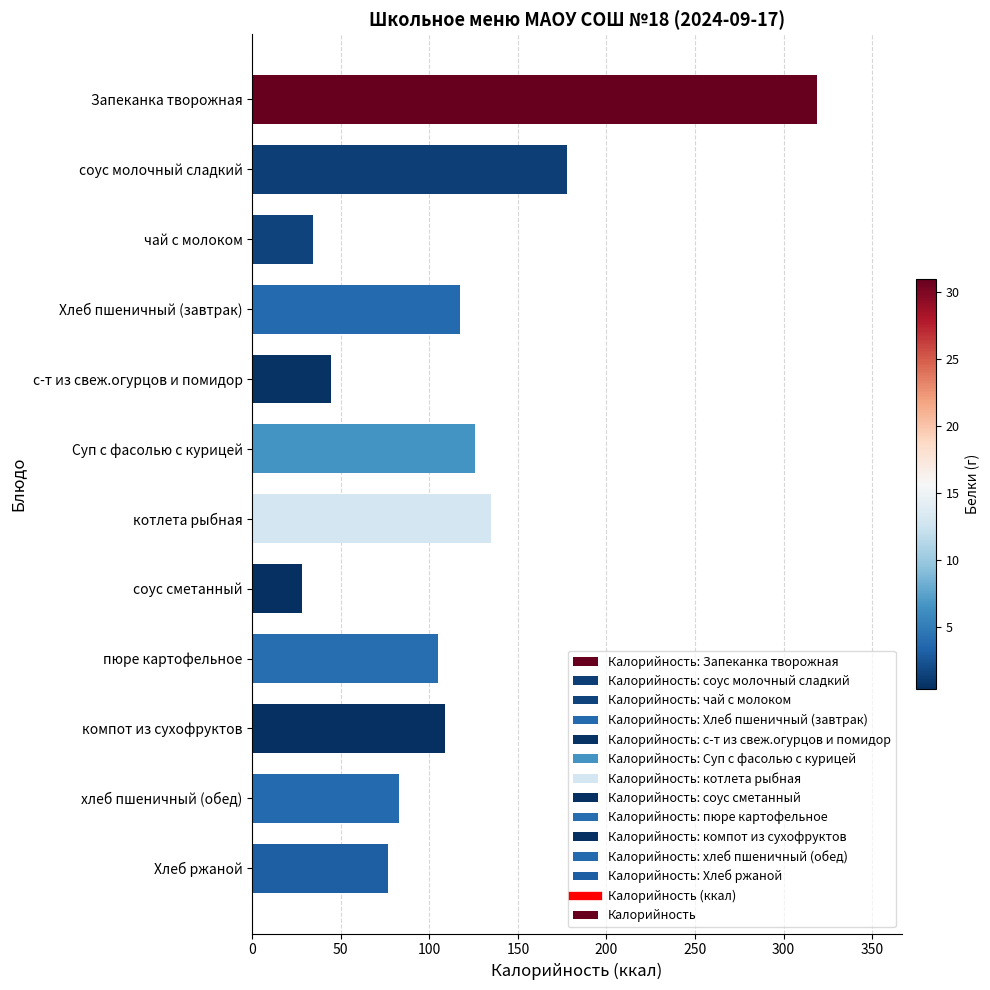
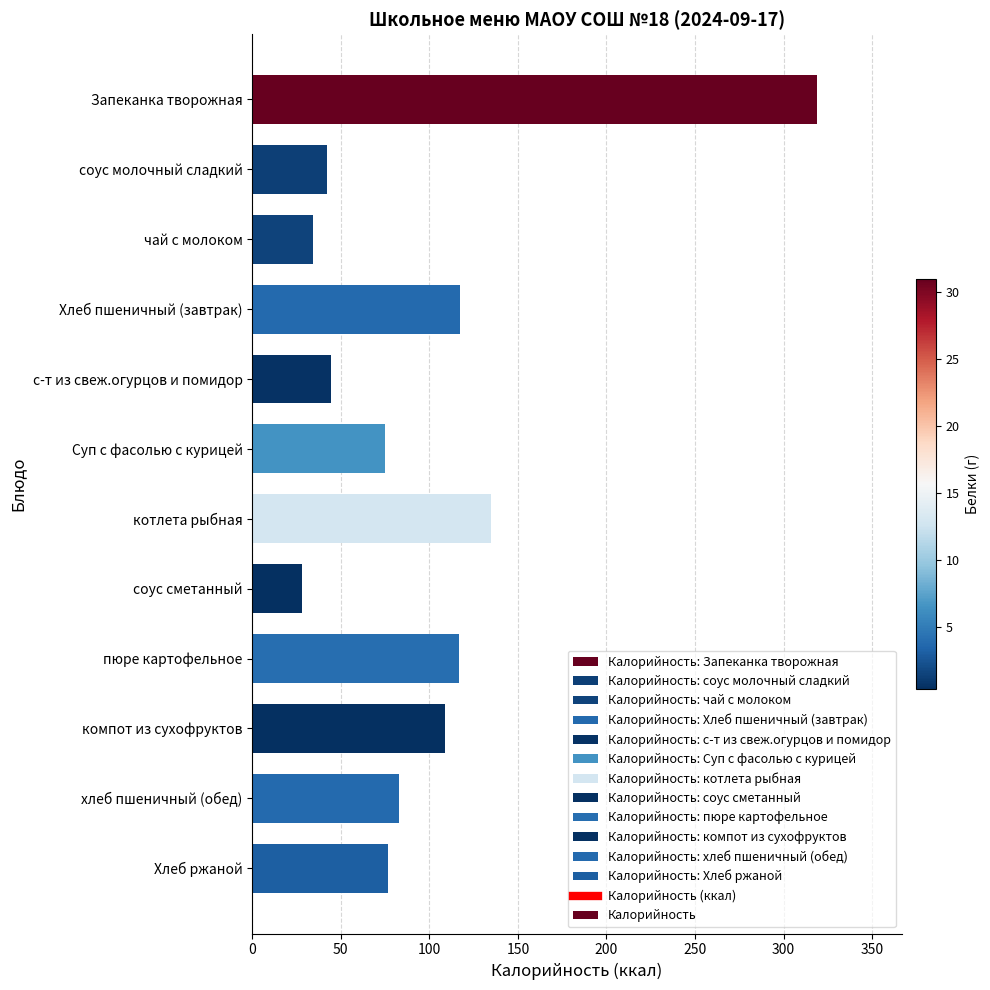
  {
    "Запеканка творожная": 319,
-   "соус молочный сладкий": 178,
+   "соус молочный сладкий": 42,
    "чай с молоком": 34,
    "Хлеб пшеничный (завтрак)": 118,
    "с-т из свеж.огурцов и помидор": 45,
-   "Суп с фасолью с курицей": 126,
+   "Суп с фасолью с курицей": 75,
    "котлета рыбная": 135,
    "соус сметанный": 28,
-   "пюре картофельное": 105,
+   "пюре картофельное": 117,
    "компот из сухофруктов": 109,
    "хлеб пшеничный (обед)": 83,
    "Хлеб ржаной": 77
  }
